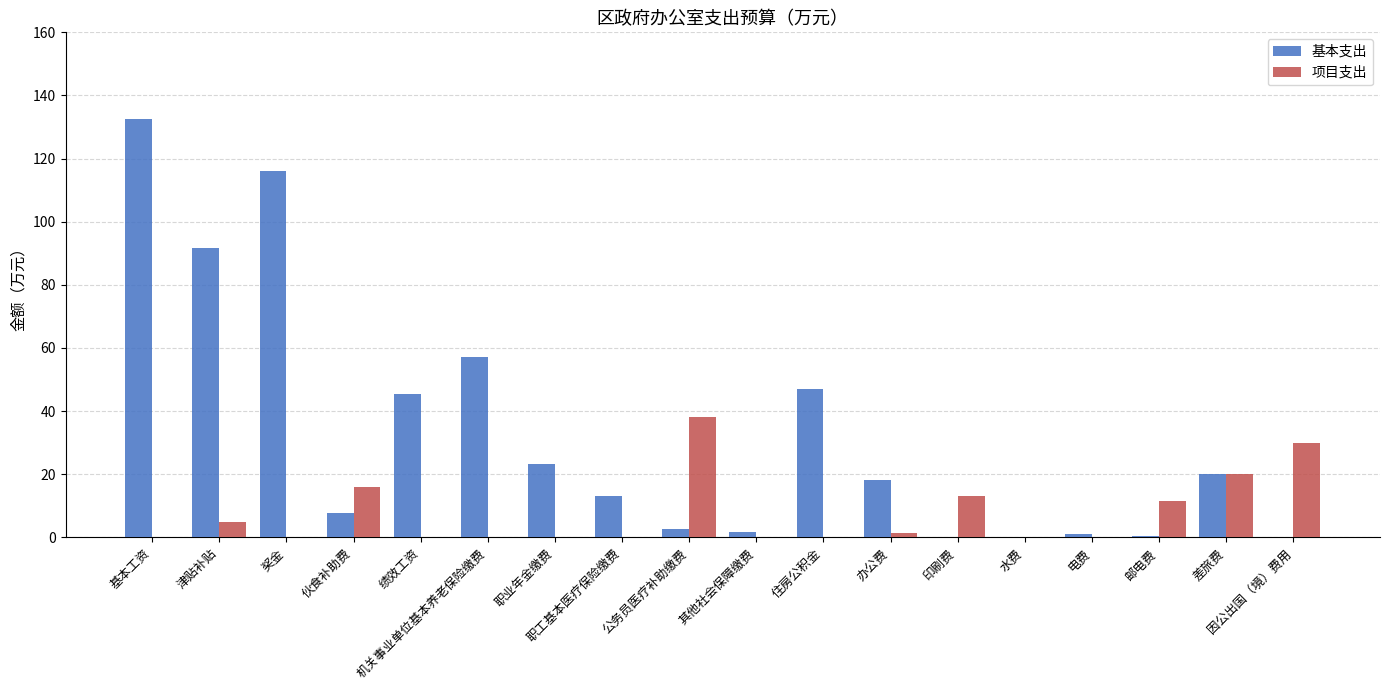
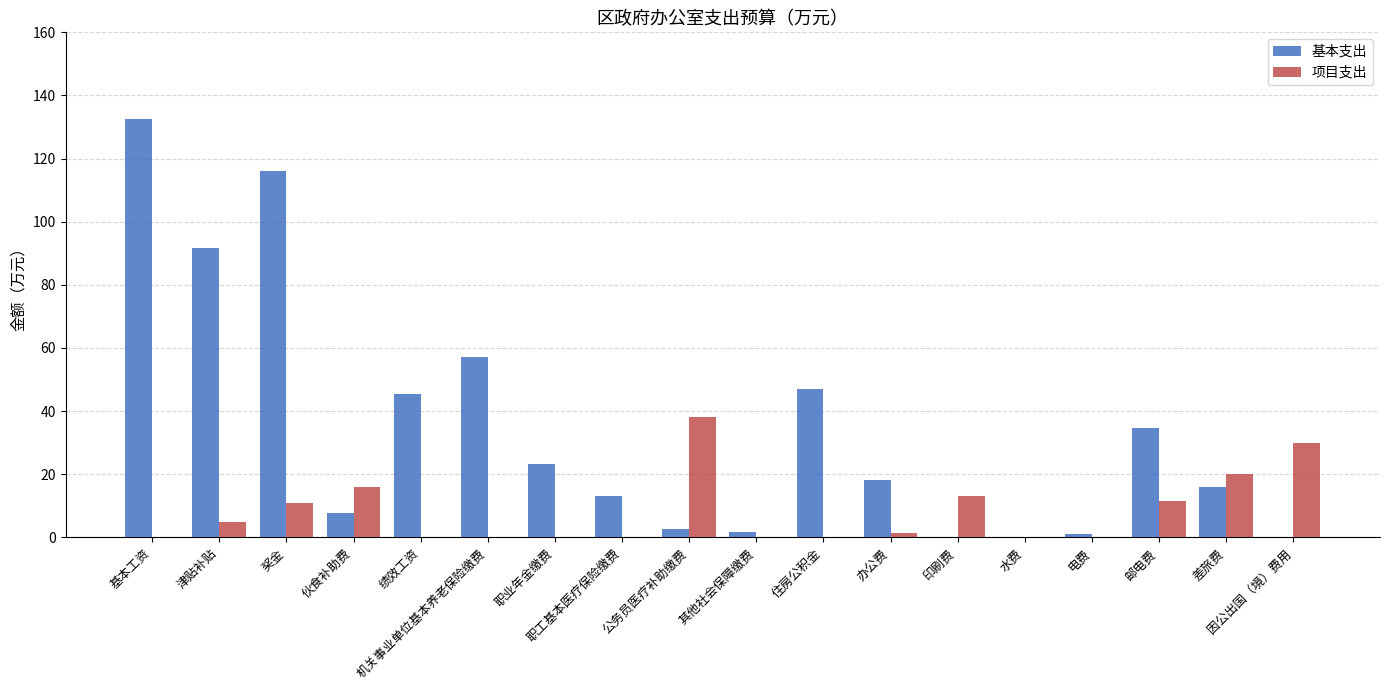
  {
    "基本支出": {
      "基本工资": 133,
      "津贴补贴": 92,
      "奖金": 116,
      "伙食补助费": 8,
      "绩效工资": 45,
      "机关事业单位基本养老保险缴费": 57,
      "职业年金缴费": 23,
      "职工基本医疗保险缴费": 13,
      "公务员医疗补助缴费": 3,
      "其他社会保障缴费": 2,
      "住房公积金": 47,
      "办公费": 18,
      "印刷费": 0,
      "电费": 1,
-     "邮电费": 0,
-     "差旅费": 20,
+     "邮电费": 35,
+     "差旅费": 16,
      "因公出国（境）费用": 0
    },
    "项目支出": {
      "基本工资": 0,
      "津贴补贴": 5,
-     "奖金": 0,
+     "奖金": 11,
      "伙食补助费": 16,
      "绩效工资": 0,
      "机关事业单位基本养老保险缴费": 0,
      "职业年金缴费": 0,
      "职工基本医疗保险缴费": 0,
      "公务员医疗补助缴费": 38,
      "其他社会保障缴费": 0,
      "住房公积金": 0,
      "办公费": 1,
      "印刷费": 13,
      "水费": 0,
      "电费": 0,
      "邮电费": 11,
      "差旅费": 20,
      "因公出国（境）费用": 30
    }
  }
